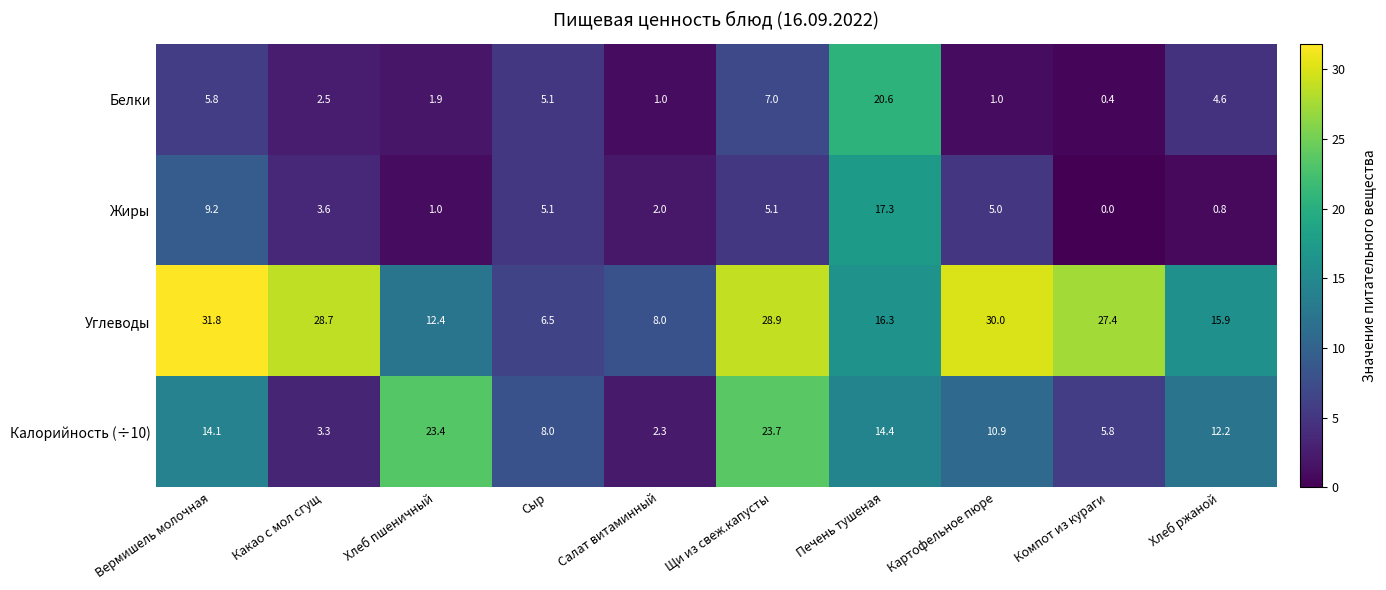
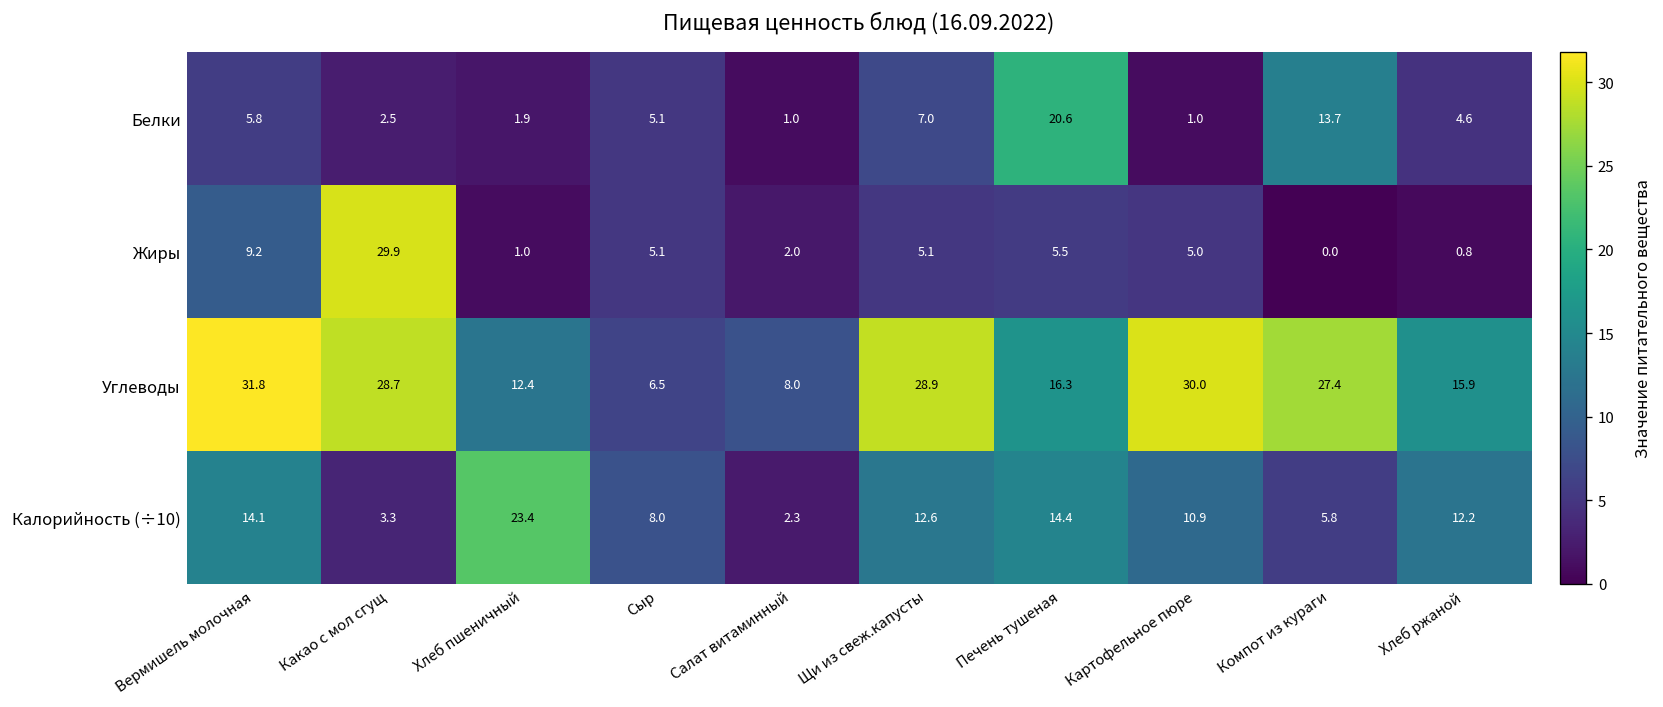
  {
    "Белки": {
      "Вермишель молочная": 5.8,
      "Какао с мол сгущ": 2.5,
      "Хлеб пшеничный": 1.9,
      "Сыр": 5.1,
      "Салат витаминный": 1.0,
      "Щи из свеж.капусты": 7.0,
      "Печень тушеная": 20.6,
      "Картофельное пюре": 1.0,
-     "Компот из кураги": 0.4,
+     "Компот из кураги": 13.7,
      "Хлеб ржаной": 4.6
    },
    "Жиры": {
      "Вермишель молочная": 9.2,
-     "Какао с мол сгущ": 3.6,
+     "Какао с мол сгущ": 29.9,
      "Хлеб пшеничный": 1.0,
      "Сыр": 5.1,
      "Салат витаминный": 2.0,
      "Щи из свеж.капусты": 5.1,
-     "Печень тушеная": 17.3,
+     "Печень тушеная": 5.5,
      "Картофельное пюре": 5.0,
      "Компот из кураги": 0.0,
      "Хлеб ржаной": 0.8
    },
    "Углеводы": {
      "Вермишель молочная": 31.8,
      "Какао с мол сгущ": 28.7,
      "Хлеб пшеничный": 12.4,
      "Сыр": 6.5,
      "Салат витаминный": 8.0,
      "Щи из свеж.капусты": 28.9,
      "Печень тушеная": 16.3,
      "Картофельное пюре": 30.0,
      "Компот из кураги": 27.4,
      "Хлеб ржаной": 15.9
    },
    "Калорийность (÷10)": {
      "Вермишель молочная": 14.1,
      "Какао с мол сгущ": 3.3,
      "Хлеб пшеничный": 23.4,
      "Сыр": 8.0,
      "Салат витаминный": 2.3,
-     "Щи из свеж.капусты": 23.7,
+     "Щи из свеж.капусты": 12.6,
      "Печень тушеная": 14.4,
      "Картофельное пюре": 10.9,
      "Компот из кураги": 5.8,
      "Хлеб ржаной": 12.2
    }
  }
